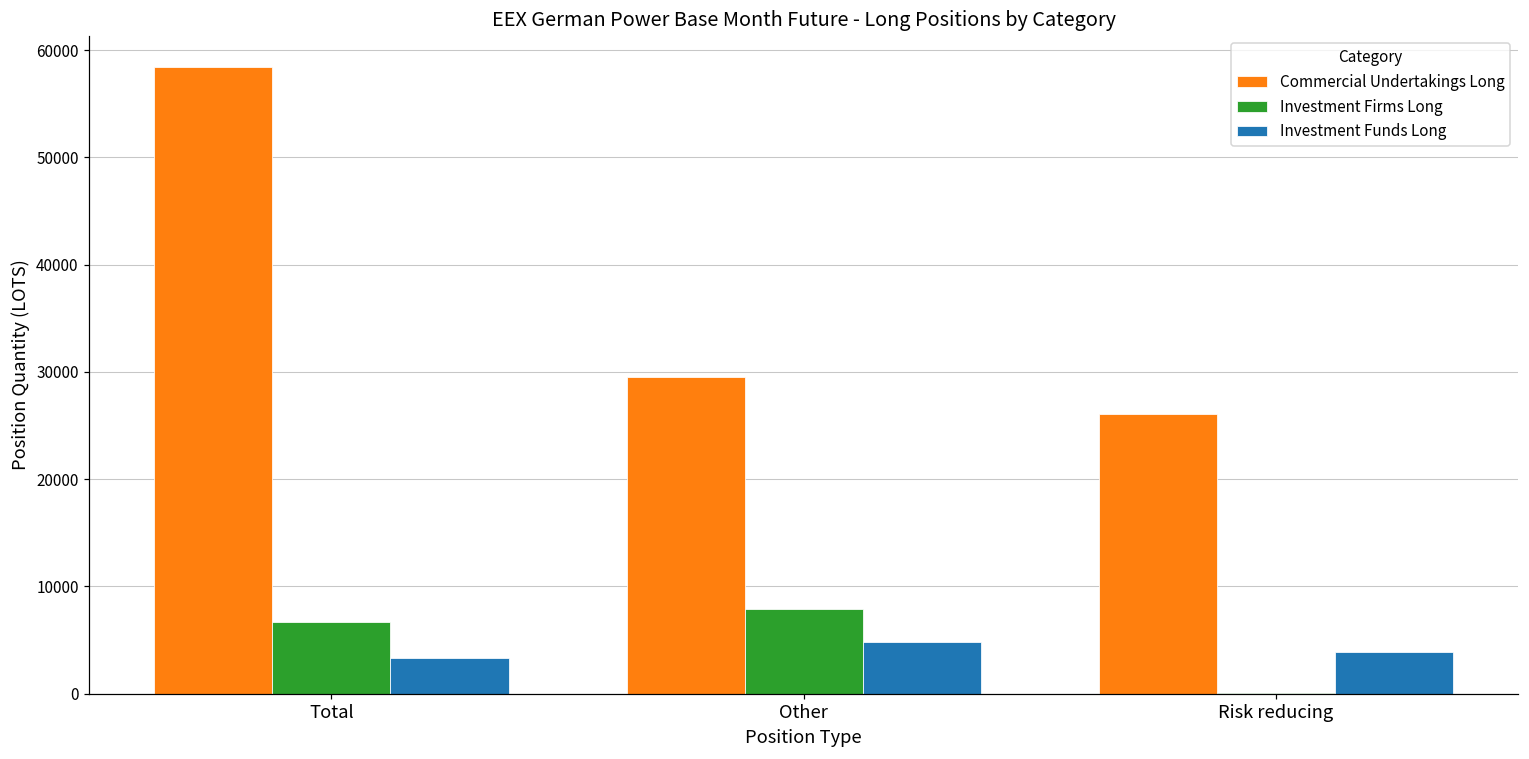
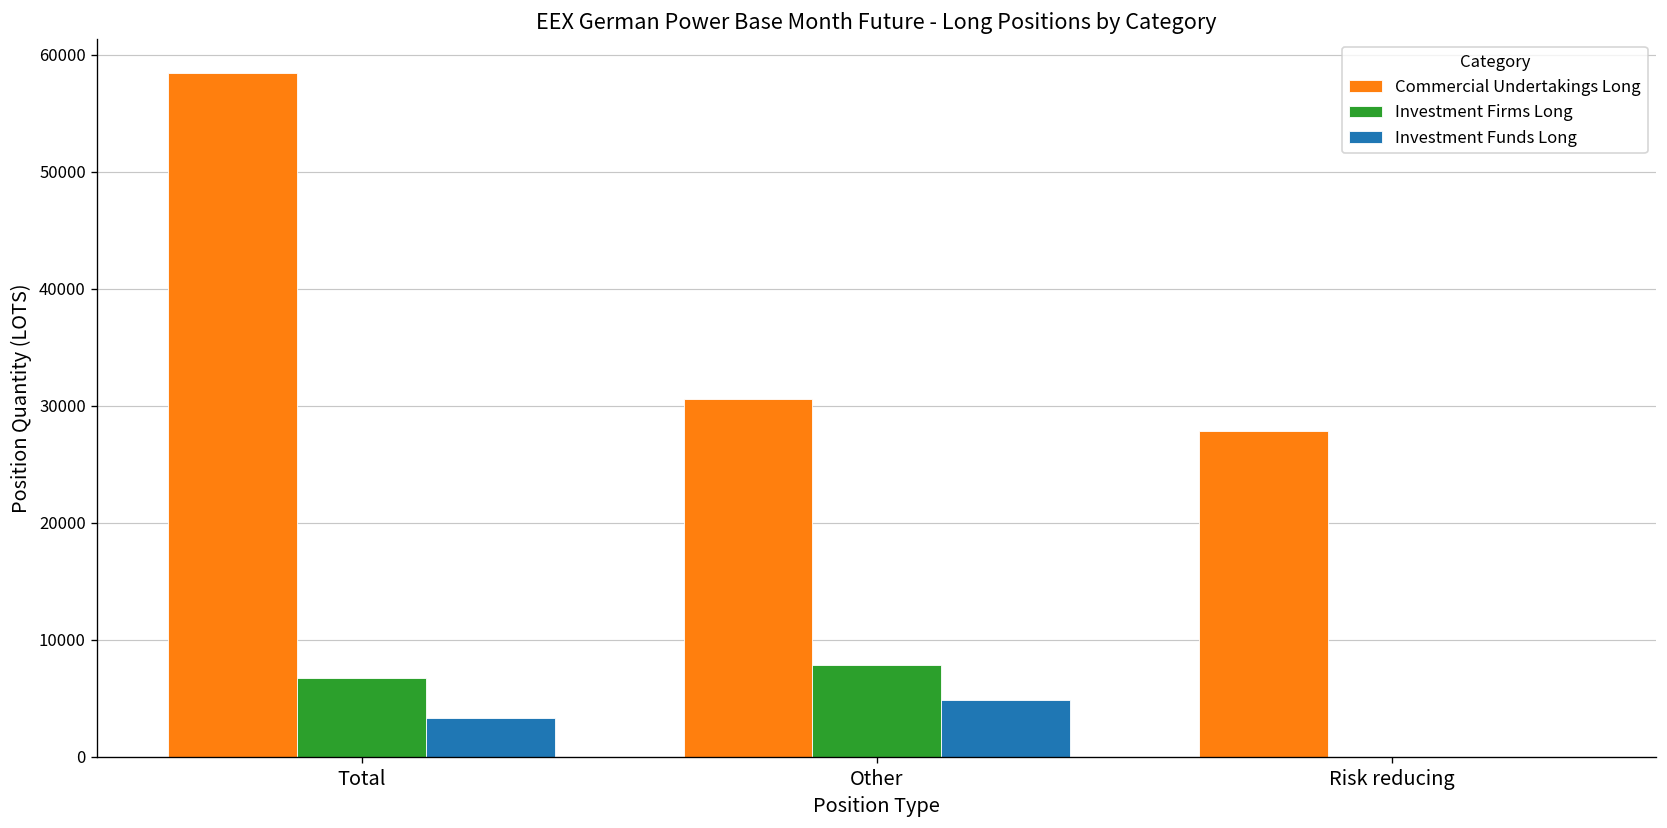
  {
    "Commercial Undertakings Long": {
      "Total": 58000,
-     "Other": 30000,
-     "Risk reducing": 26000
+     "Other": 31000,
+     "Risk reducing": 28000
    },
    "Investment Firms Long": {
      "Total": 7000,
      "Other": 8000
    },
    "Investment Funds Long": {
      "Total": 3000,
      "Other": 5000,
-     "Risk reducing": 4000
+     "Risk reducing": 0
    }
  }
